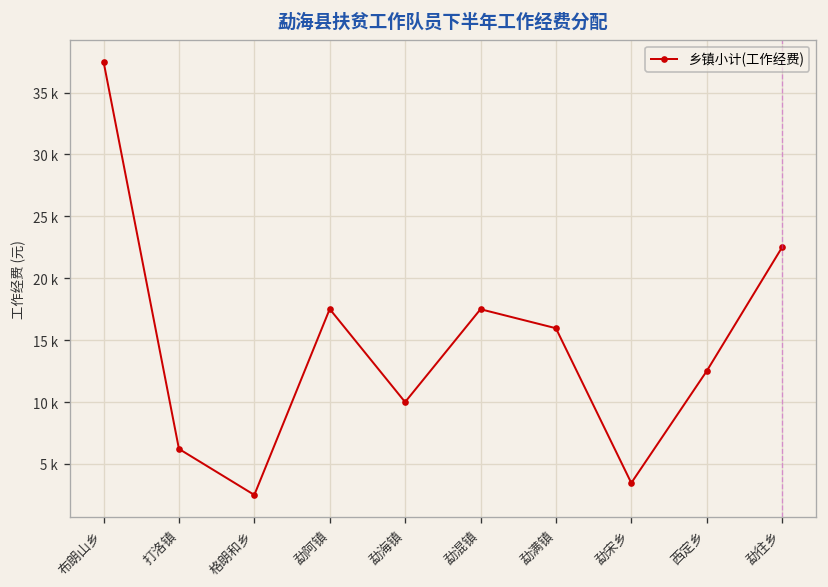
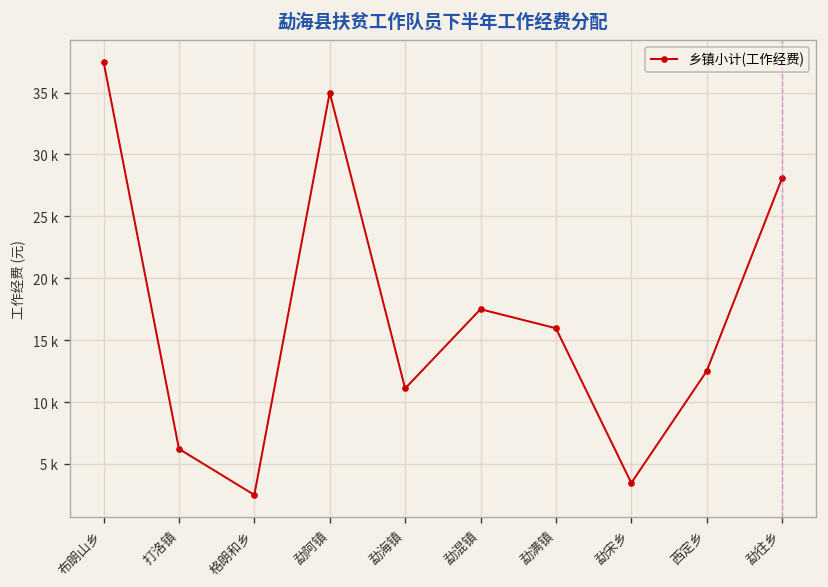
  {
    "布朗山乡": 37500,
    "打洛镇": 6200,
    "格朗和乡": 2500,
-   "勐阿镇": 17500,
-   "勐海镇": 10000,
+   "勐阿镇": 35000,
+   "勐海镇": 11100,
    "勐混镇": 17500,
    "勐满镇": 16000,
    "勐宋乡": 3500,
    "西定乡": 12500,
-   "勐往乡": 22500
+   "勐往乡": 28100
  }
